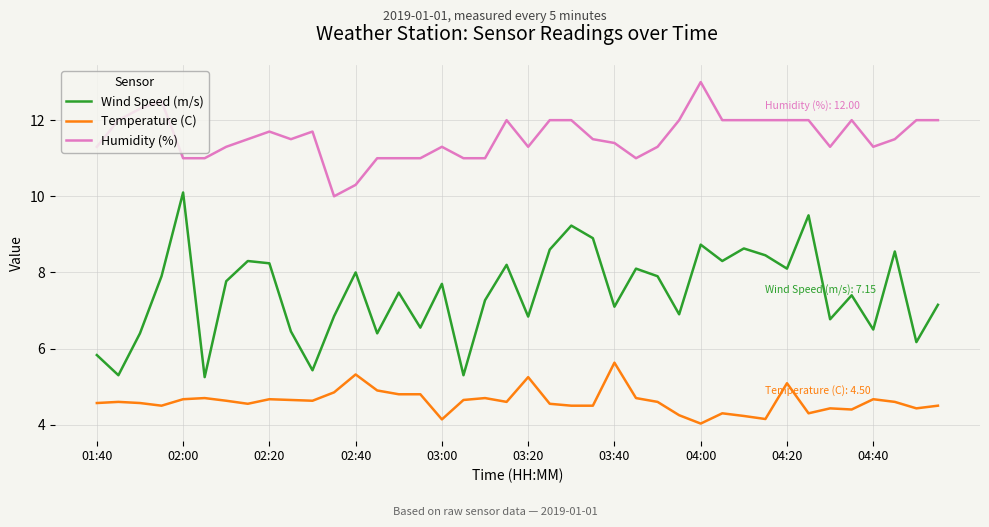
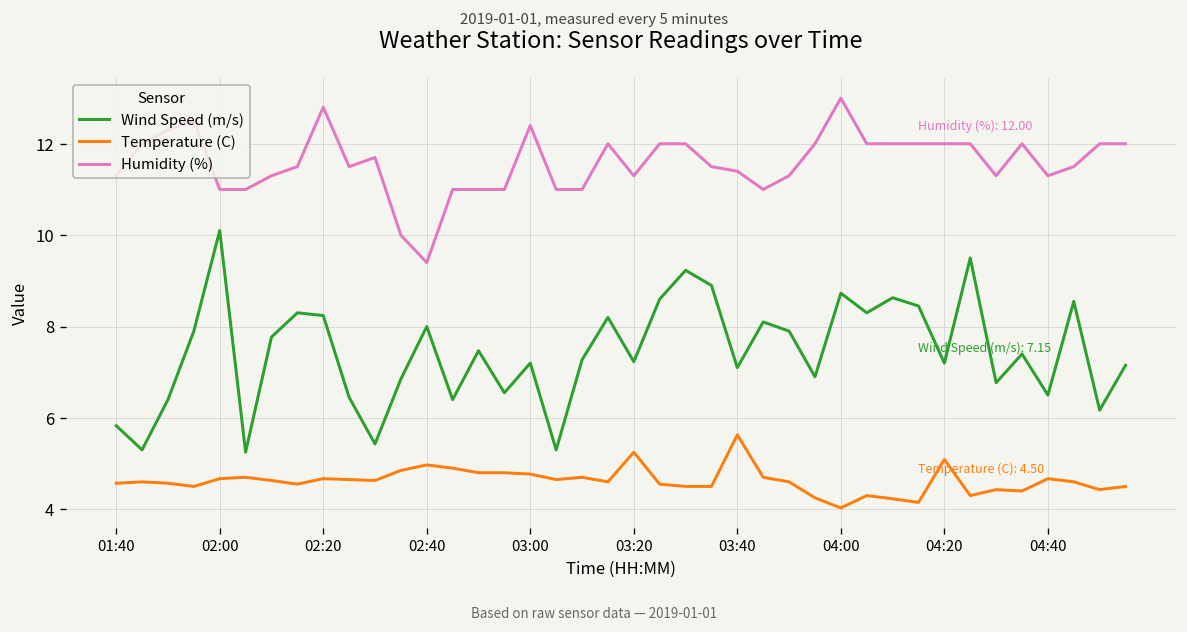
  {
    "Wind Speed (m/s)": {
      "01:40": 5.8,
      "02:00": 10.1,
      "02:20": 8.2,
      "02:40": 8.0,
-     "03:00": 7.7,
-     "03:20": 6.8,
+     "03:00": 7.2,
+     "03:20": 7.2,
      "03:40": 7.1,
      "04:00": 8.7,
-     "04:20": 8.1,
+     "04:20": 7.2,
      "04:40": 6.5
    },
    "Temperature (C)": {
      "01:40": 4.6,
      "02:00": 4.7,
      "02:20": 4.7,
-     "02:40": 5.3,
-     "03:00": 4.1,
+     "02:40": 5.0,
+     "03:00": 4.8,
      "03:20": 5.3,
      "03:40": 5.6,
      "04:00": 4.0,
      "04:40": 4.7
    },
    "Humidity (%)": {
      "02:00": 11.0,
-     "02:20": 11.7,
-     "02:40": 10.3,
-     "03:00": 11.3,
+     "02:20": 12.8,
+     "02:40": 9.4,
+     "03:00": 12.4,
      "03:20": 11.3,
      "03:40": 11.4,
      "04:00": 13.0,
      "04:40": 11.3
    }
  }
